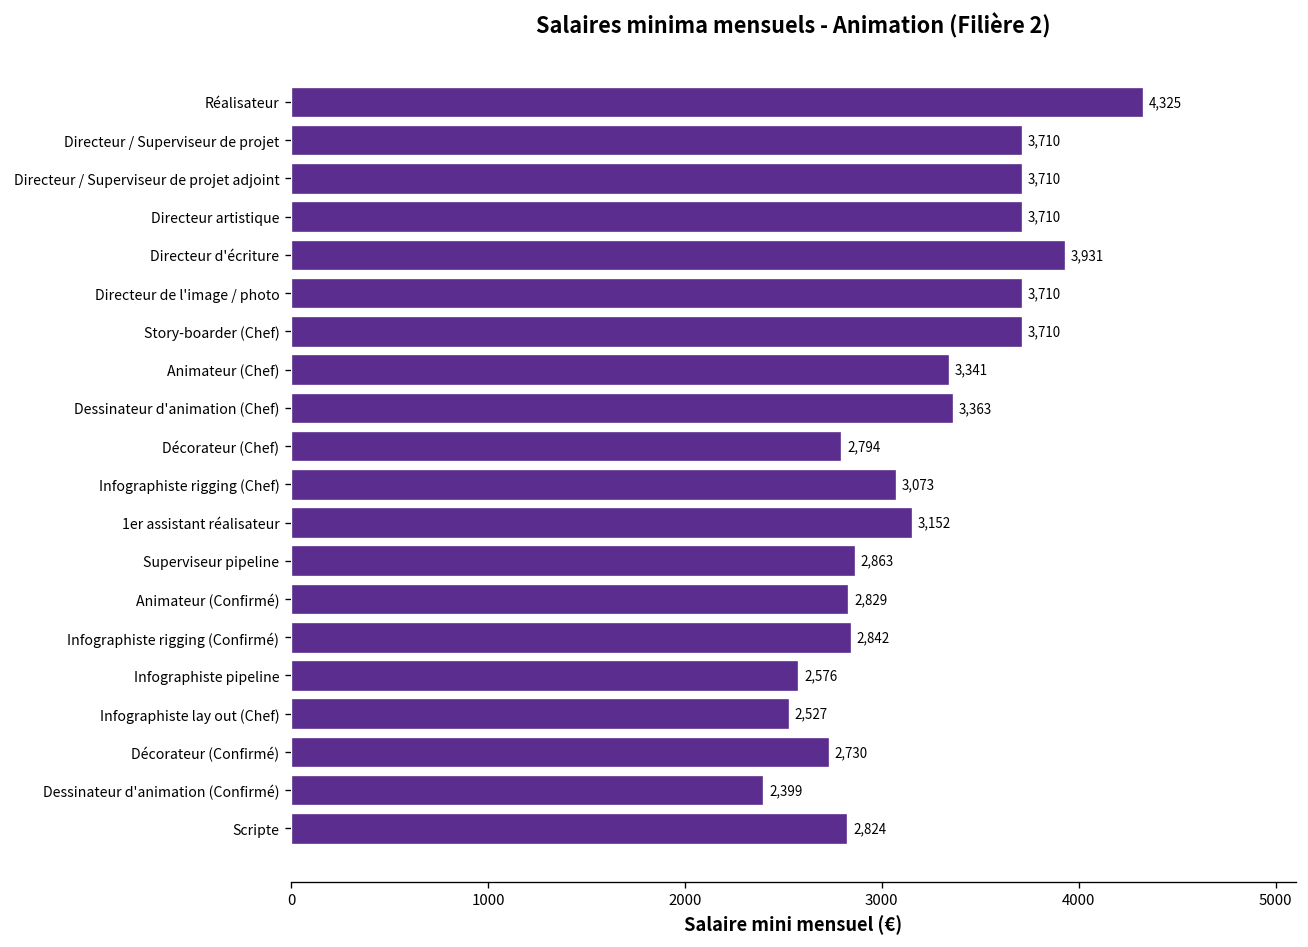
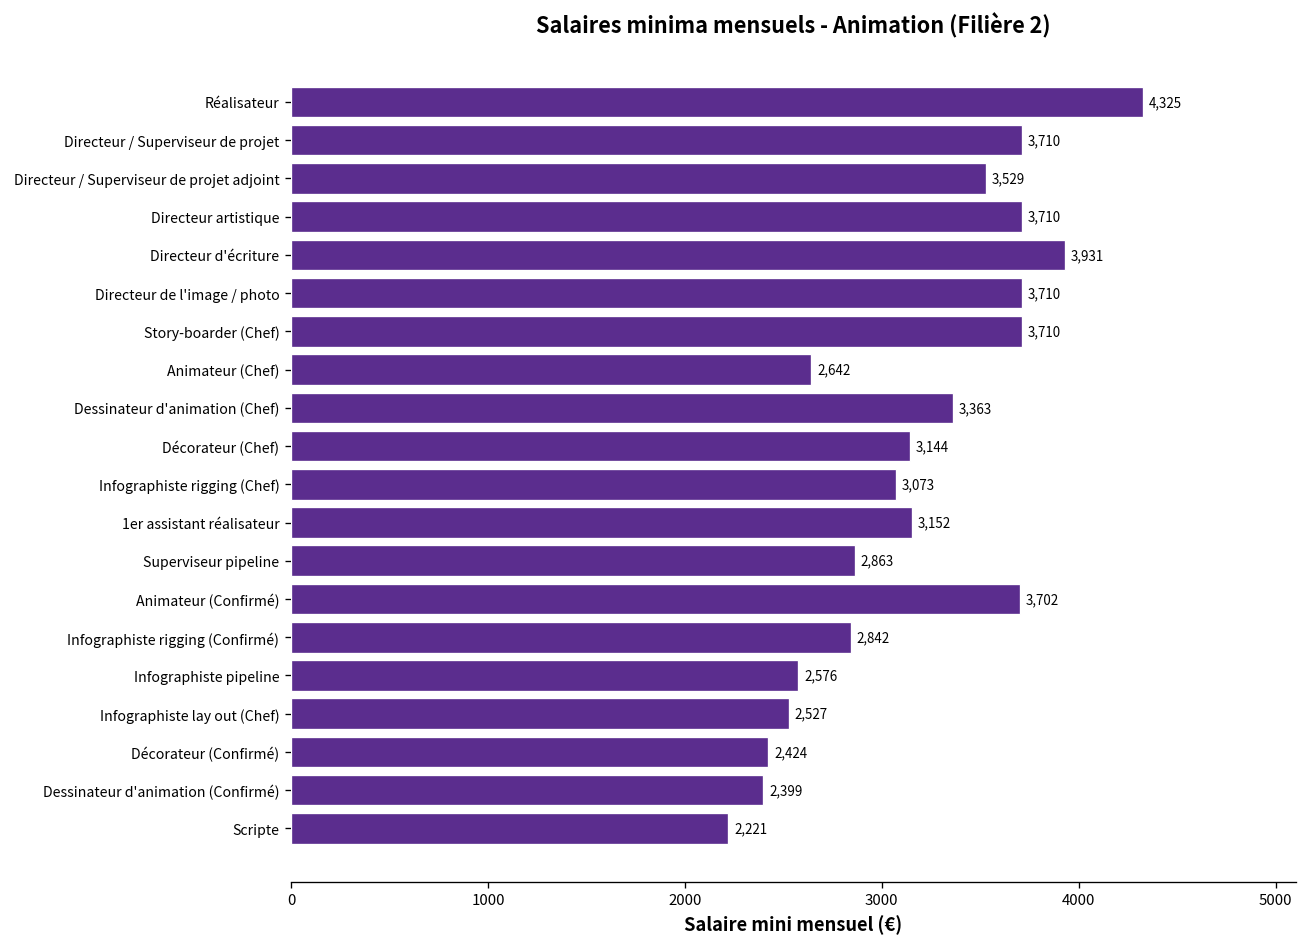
  {
    "Réalisateur": "4,325",
    "Directeur / Superviseur de projet": "3,710",
-   "Directeur / Superviseur de projet adjoint": "3,710",
+   "Directeur / Superviseur de projet adjoint": "3,529",
    "Directeur artistique": "3,710",
    "Directeur d'écriture": "3,931",
    "Directeur de l'image / photo": "3,710",
    "Story-boarder (Chef)": "3,710",
-   "Animateur (Chef)": "3,341",
+   "Animateur (Chef)": "2,642",
    "Dessinateur d'animation (Chef)": "3,363",
-   "Décorateur (Chef)": "2,794",
+   "Décorateur (Chef)": "3,144",
    "Infographiste rigging (Chef)": "3,073",
    "1er assistant réalisateur": "3,152",
    "Superviseur pipeline": "2,863",
-   "Animateur (Confirmé)": "2,829",
+   "Animateur (Confirmé)": "3,702",
    "Infographiste rigging (Confirmé)": "2,842",
    "Infographiste pipeline": "2,576",
    "Infographiste lay out (Chef)": "2,527",
-   "Décorateur (Confirmé)": "2,730",
+   "Décorateur (Confirmé)": "2,424",
    "Dessinateur d'animation (Confirmé)": "2,399",
-   "Scripte": "2,824"
+   "Scripte": "2,221"
  }
